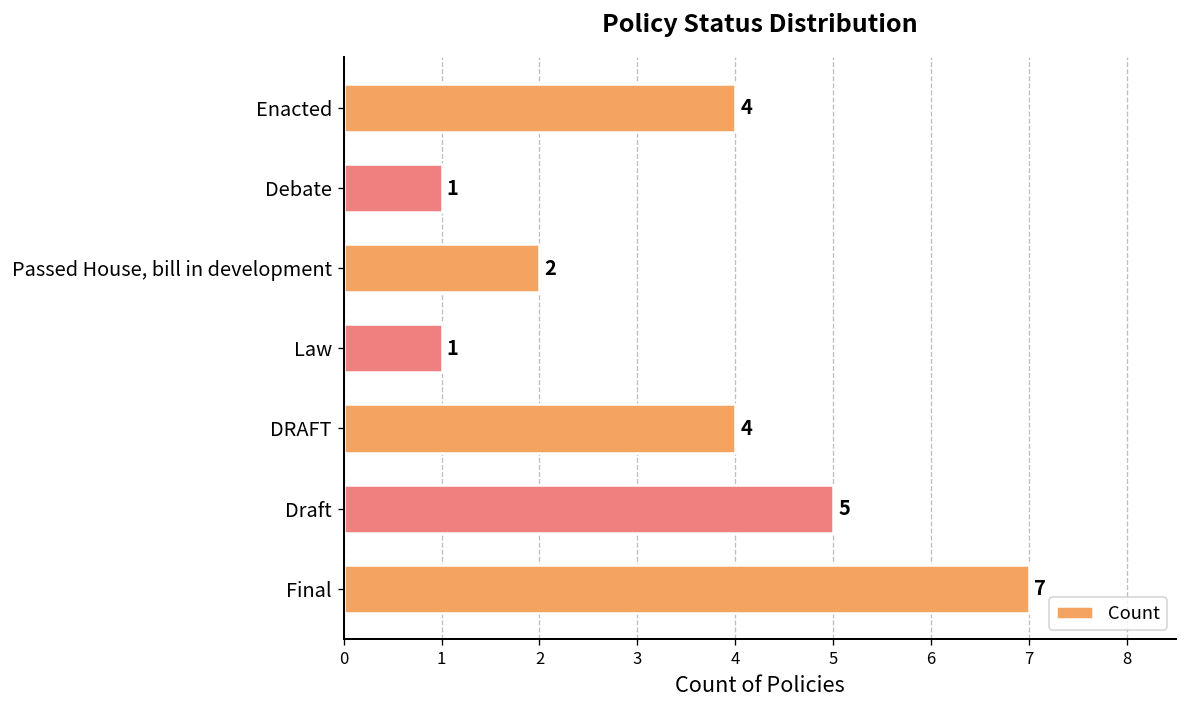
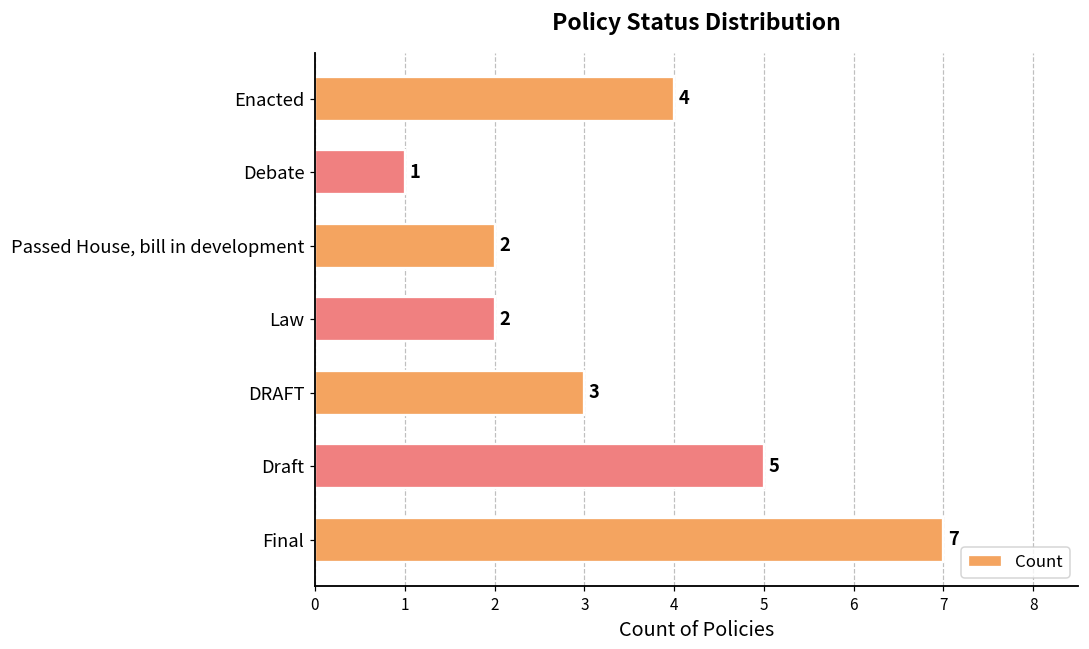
  {
    "Enacted": 4,
    "Debate": 1,
    "Passed House, bill in development": 2,
-   "Law": 1,
-   "DRAFT": 4,
+   "Law": 2,
+   "DRAFT": 3,
    "Draft": 5,
    "Final": 7
  }
